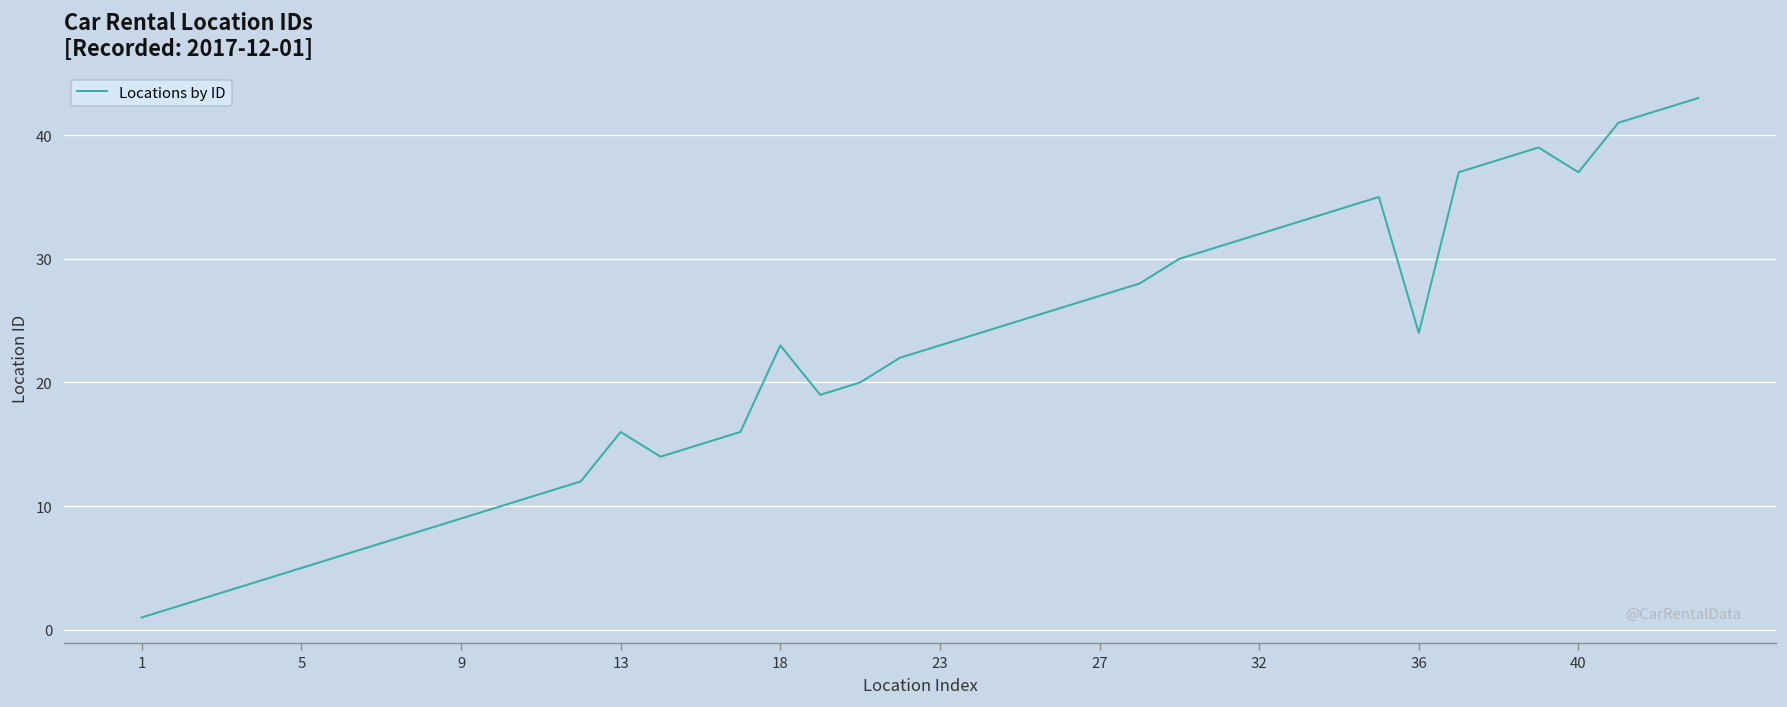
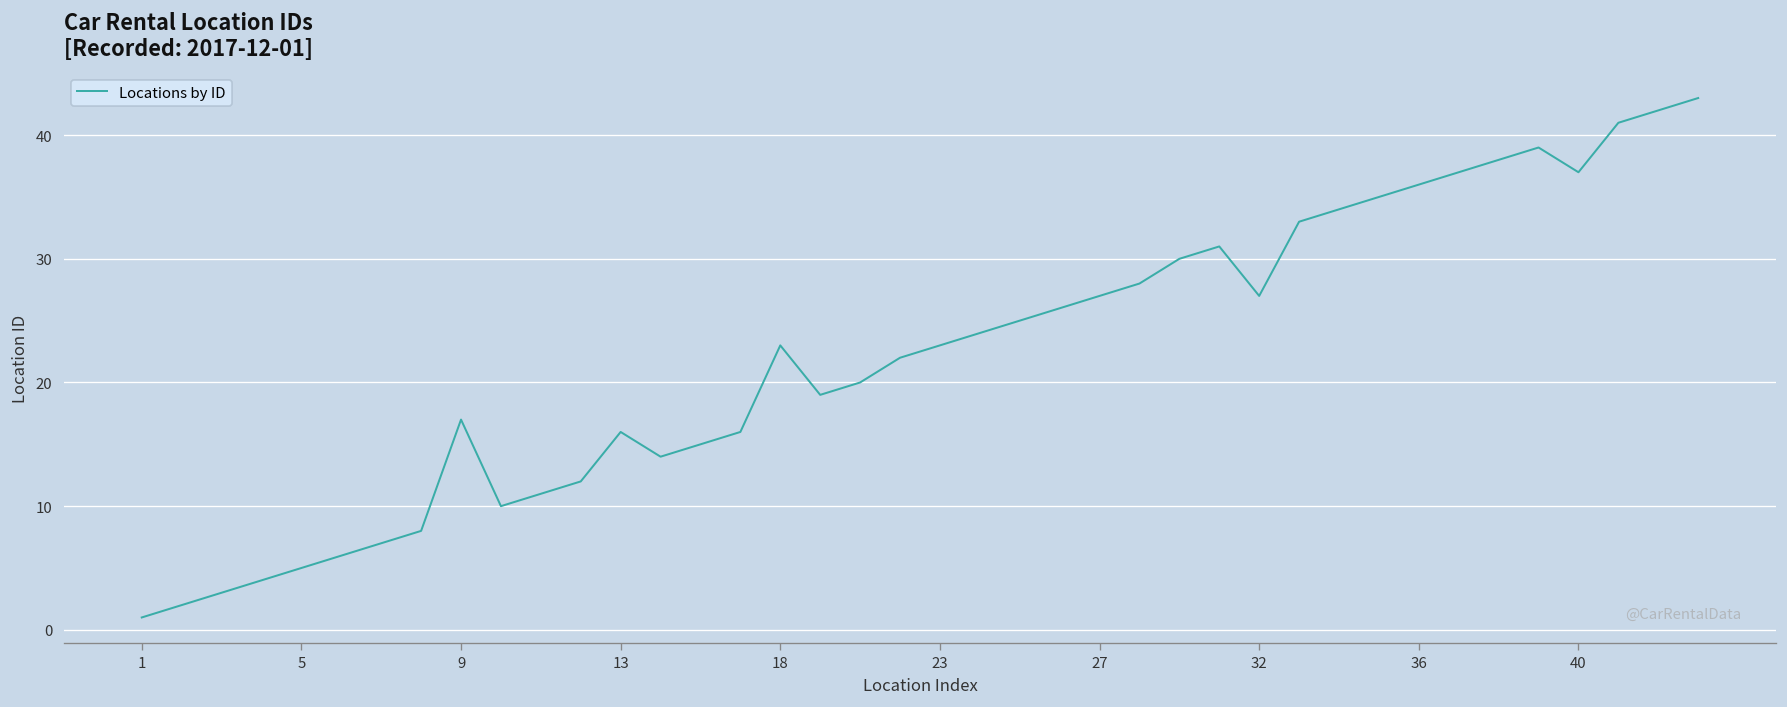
  {
    "1": 1,
    "5": 5,
-   "9": 9,
+   "9": 17,
    "13": 16,
    "18": 23,
    "23": 23,
    "27": 27,
-   "32": 32,
-   "36": 24,
+   "32": 27,
+   "36": 36,
    "40": 37
  }
